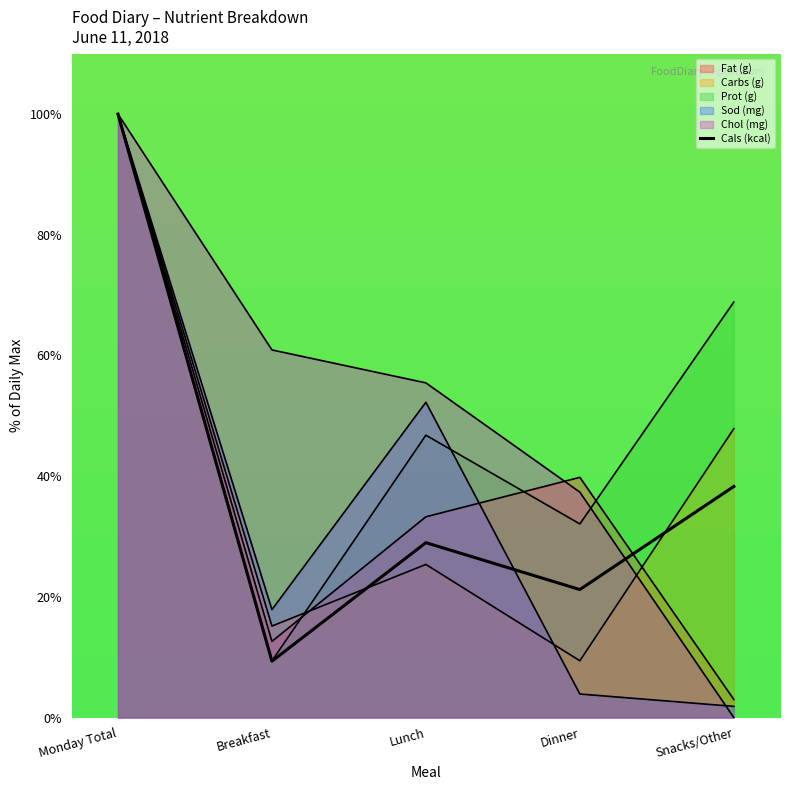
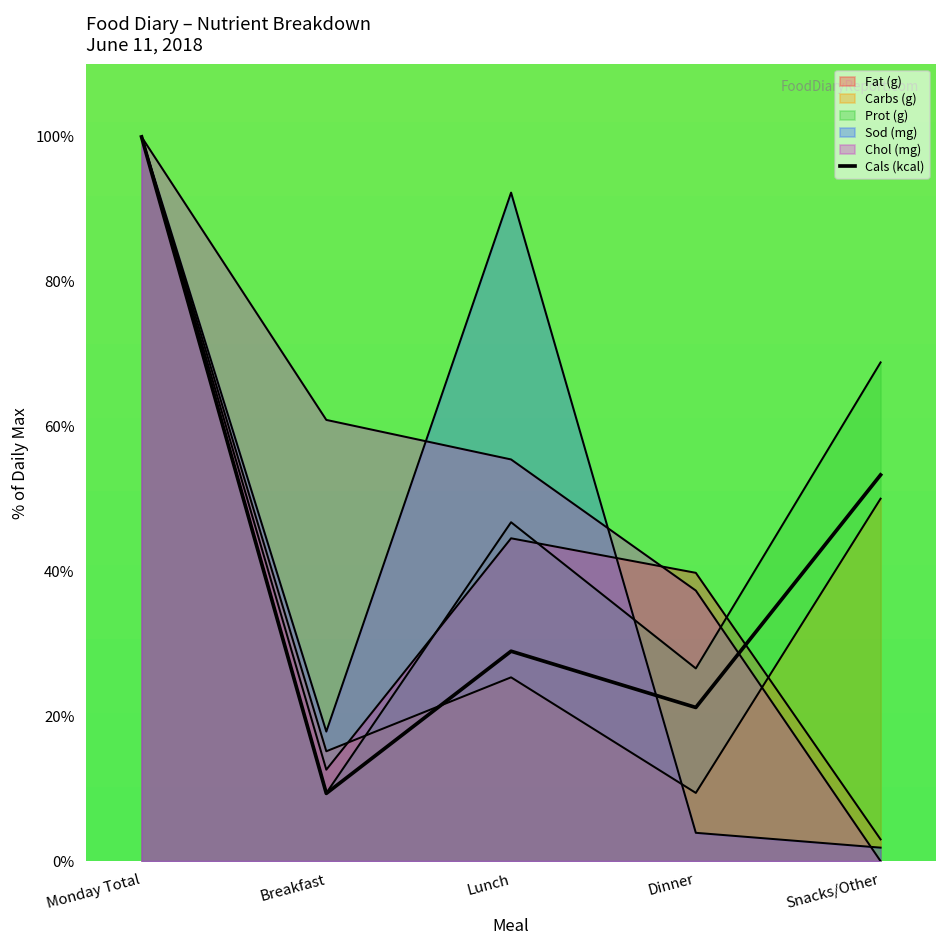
  {
    "Fat (g)": {
      "Breakfast": "13%",
-     "Lunch": "33%",
+     "Lunch": "45%",
      "Dinner": "40%",
      "Snacks/Other": "3%"
    },
    "Carbs (g)": {
      "Breakfast": "15%",
      "Lunch": "25%",
      "Dinner": "9%",
-     "Snacks/Other": "48%"
+     "Snacks/Other": "50%"
    },
    "Prot (g)": {
      "Lunch": "47%",
-     "Dinner": "32%",
+     "Dinner": "27%",
      "Snacks/Other": "69%"
    },
    "Sod (mg)": {
      "Breakfast": "18%",
-     "Lunch": "52%",
+     "Lunch": "92%",
      "Dinner": "4%",
      "Snacks/Other": "2%"
    },
    "Chol (mg)": {
      "Breakfast": "61%",
      "Lunch": "55%",
      "Dinner": "37%",
      "Snacks/Other": "0%"
    },
    "Cals (kcal)": {
      "Lunch": "29%",
      "Dinner": "21%",
-     "Snacks/Other": "38%"
+     "Snacks/Other": "53%"
    }
  }
